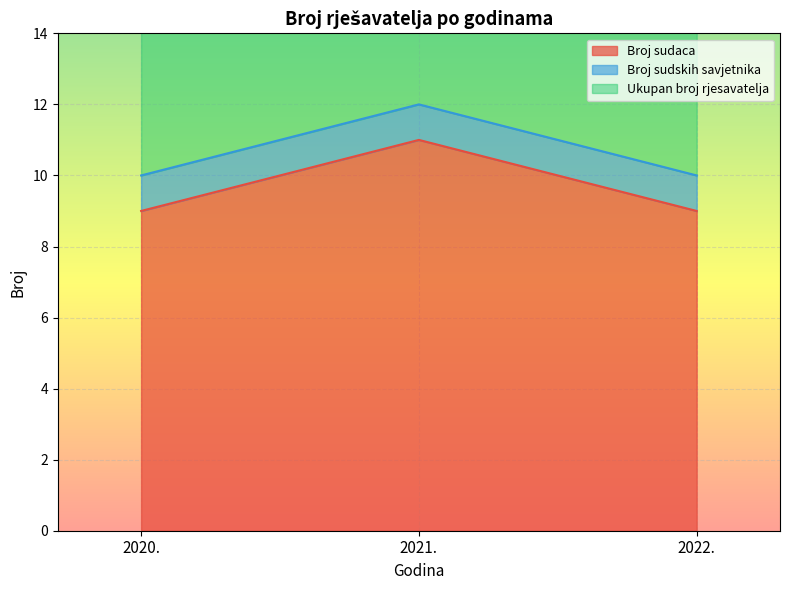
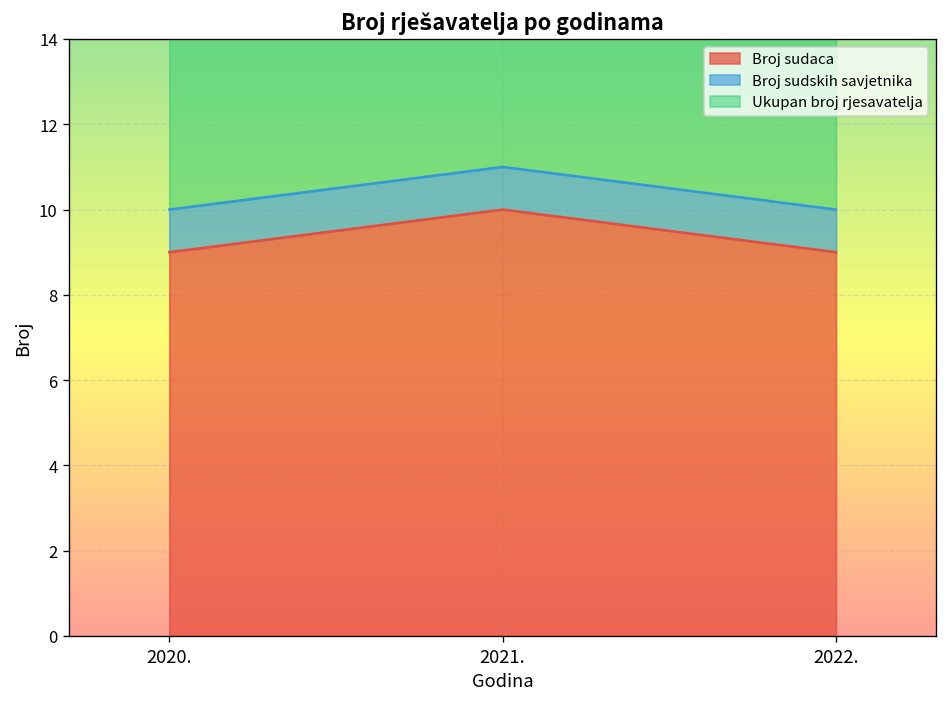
  {
    "Broj sudaca": {
      "2020.": 9,
-     "2021.": 11,
+     "2021.": 10,
      "2022.": 9
    },
    "Broj sudskih savjetnika": {
      "2020.": 10,
      "2022.": 10
    }
  }
